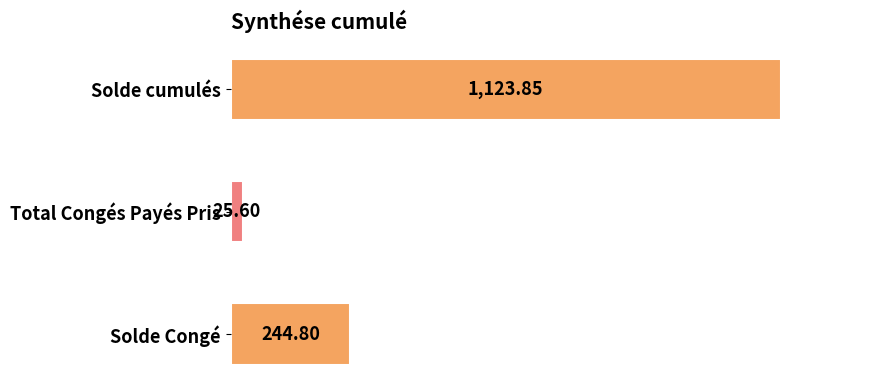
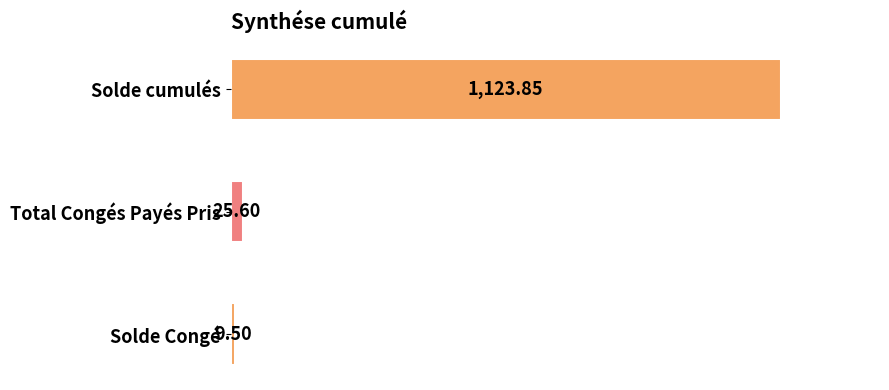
  {
    "Solde cumulés": "1,123.85",
    "Total Congés Payés Pris": "25.60",
-   "Solde Congé": "244.80"
+   "Solde Congé": "9.50"
  }
